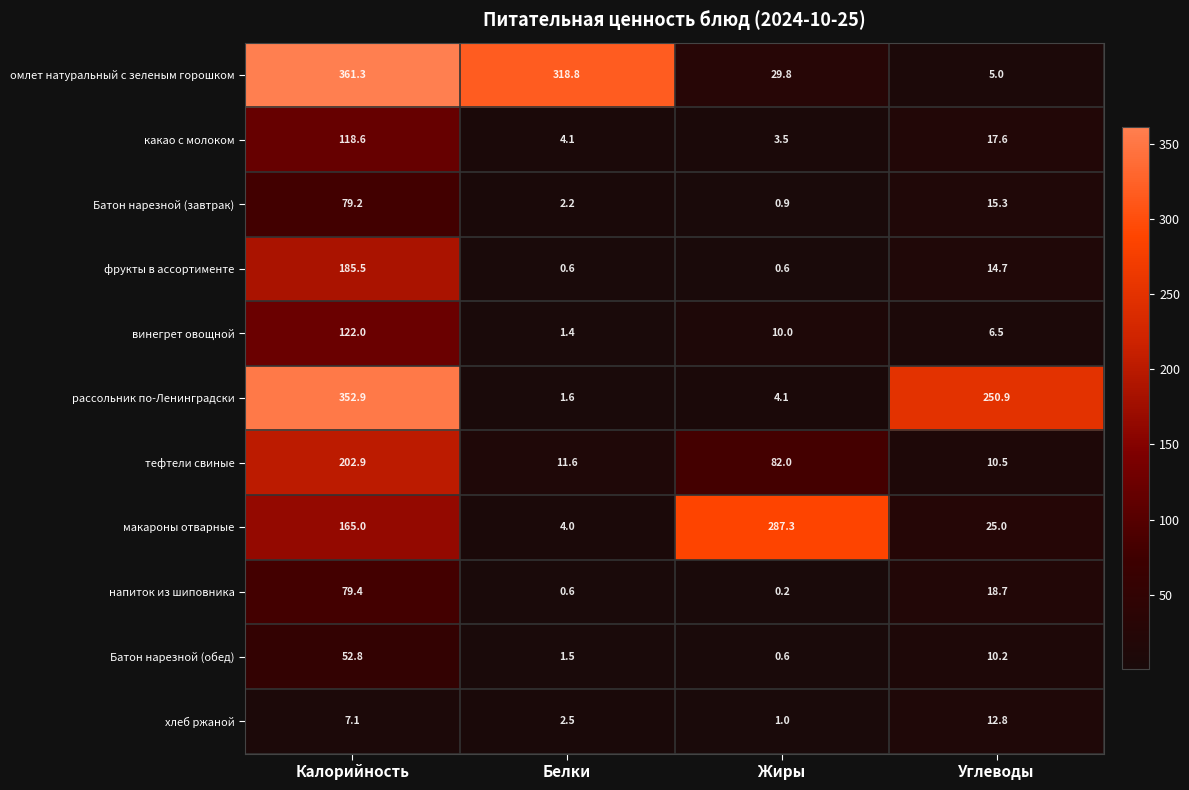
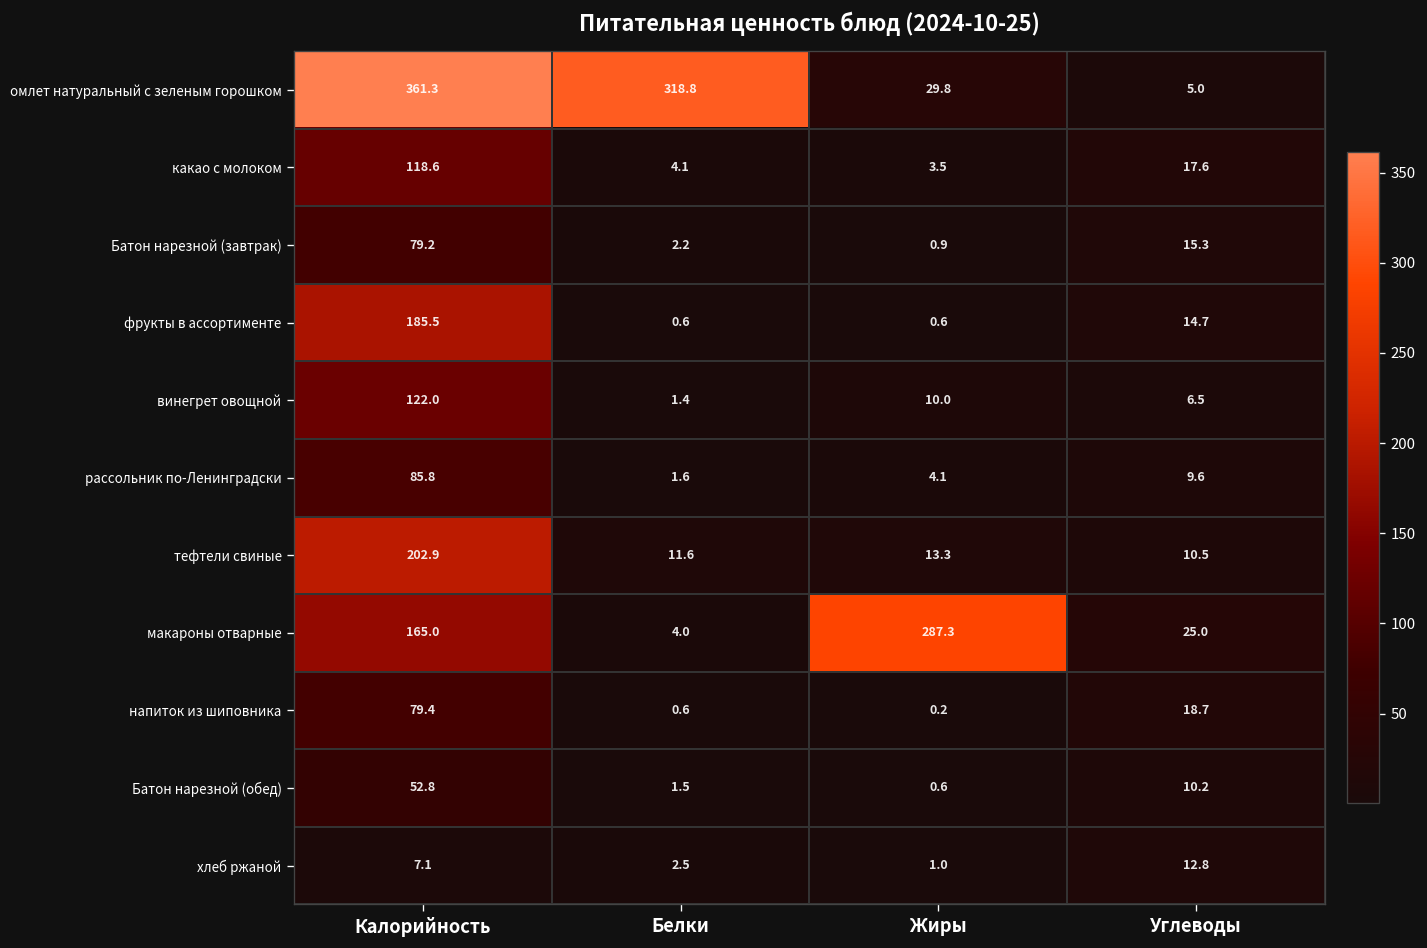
  {
    "омлет натуральный с зеленым горошком": {
      "Калорийность": 361.3,
      "Белки": 318.8,
      "Жиры": 29.8,
      "Углеводы": 5.0
    },
    "какао с молоком": {
      "Калорийность": 118.6,
      "Белки": 4.1,
      "Жиры": 3.5,
      "Углеводы": 17.6
    },
    "Батон нарезной (завтрак)": {
      "Калорийность": 79.2,
      "Белки": 2.2,
      "Жиры": 0.9,
      "Углеводы": 15.3
    },
    "фрукты в ассортименте": {
      "Калорийность": 185.5,
      "Белки": 0.6,
      "Жиры": 0.6,
      "Углеводы": 14.7
    },
    "винегрет овощной": {
      "Калорийность": 122.0,
      "Белки": 1.4,
      "Жиры": 10.0,
      "Углеводы": 6.5
    },
    "рассольник по-Ленинградски": {
-     "Калорийность": 352.9,
+     "Калорийность": 85.8,
      "Белки": 1.6,
      "Жиры": 4.1,
-     "Углеводы": 250.9
+     "Углеводы": 9.6
    },
    "тефтели свиные": {
      "Калорийность": 202.9,
      "Белки": 11.6,
-     "Жиры": 82.0,
+     "Жиры": 13.3,
      "Углеводы": 10.5
    },
    "макароны отварные": {
      "Калорийность": 165.0,
      "Белки": 4.0,
      "Жиры": 287.3,
      "Углеводы": 25.0
    },
    "напиток из шиповника": {
      "Калорийность": 79.4,
      "Белки": 0.6,
      "Жиры": 0.2,
      "Углеводы": 18.7
    },
    "Батон нарезной (обед)": {
      "Калорийность": 52.8,
      "Белки": 1.5,
      "Жиры": 0.6,
      "Углеводы": 10.2
    },
    "хлеб ржаной": {
      "Калорийность": 7.1,
      "Белки": 2.5,
      "Жиры": 1.0,
      "Углеводы": 12.8
    }
  }
